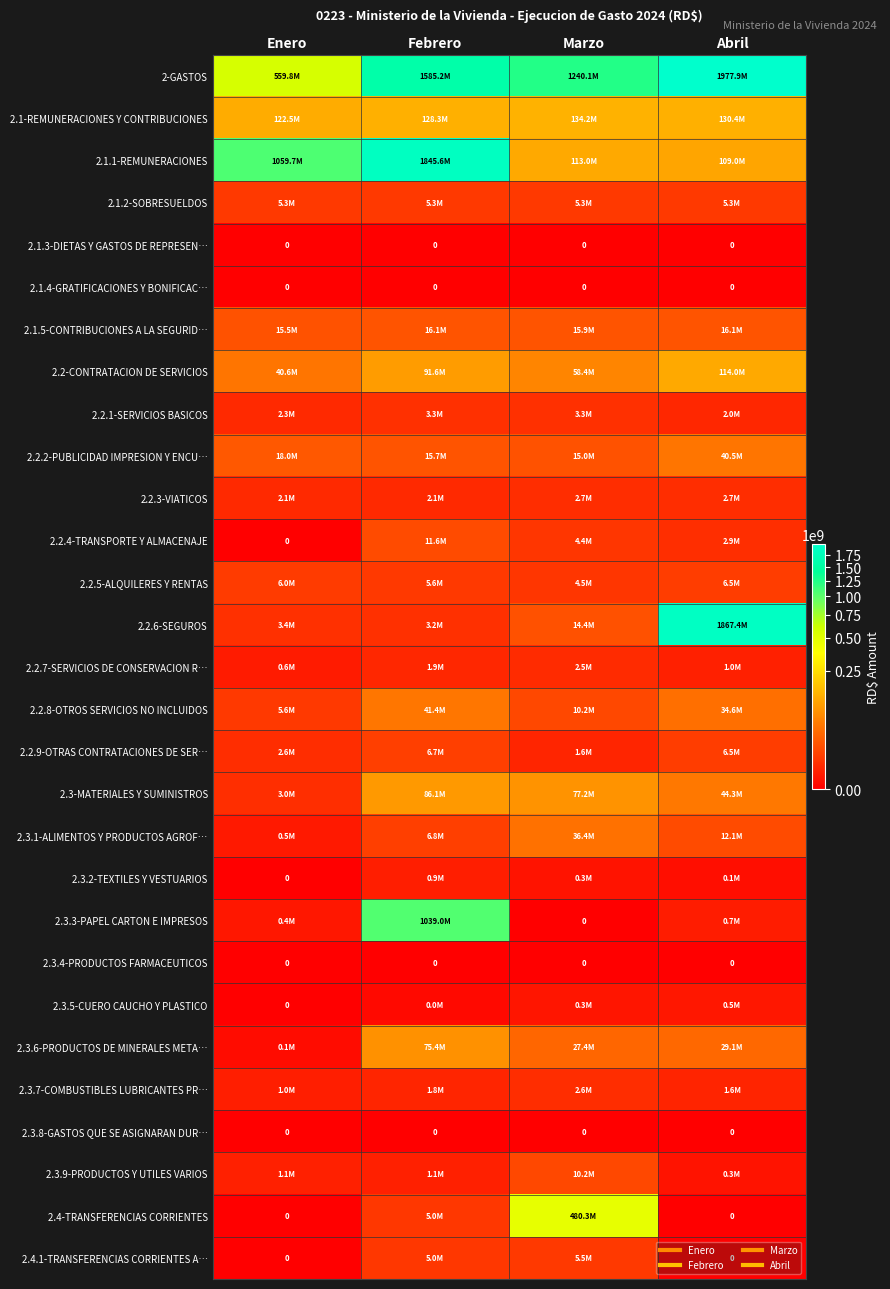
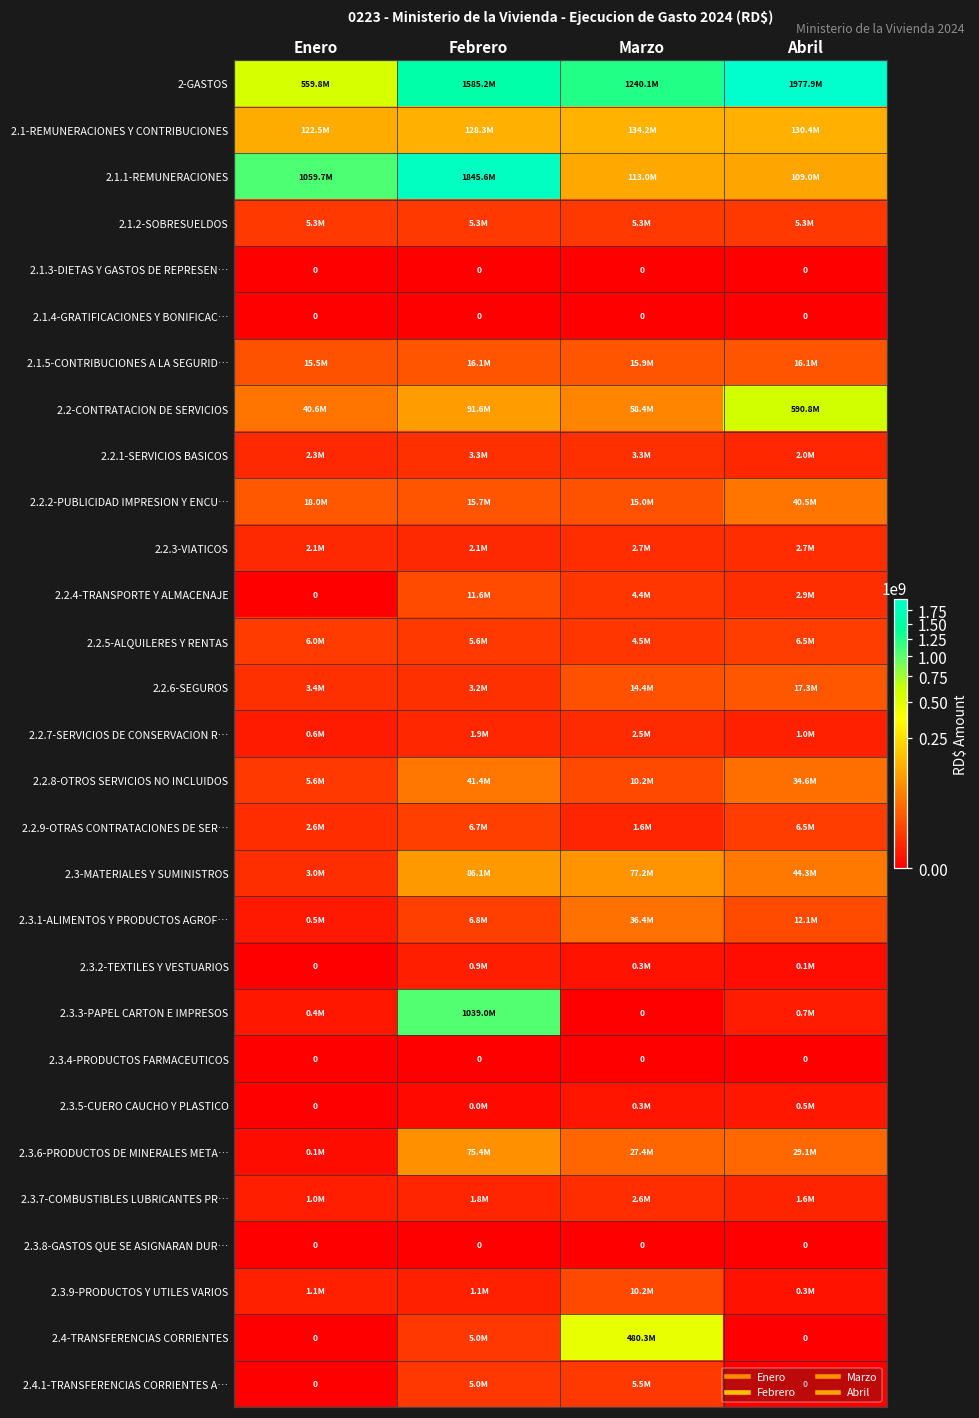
  {
    "2-GASTOS": {
      "Enero": "559.8M",
      "Febrero": "1585.2M",
      "Marzo": "1240.1M",
      "Abril": "1977.9M"
    },
    "2.1-REMUNERACIONES Y CONTRIBUCIONES": {
      "Enero": "122.5M",
      "Febrero": "128.3M",
      "Marzo": "134.2M",
      "Abril": "130.4M"
    },
    "2.1.1-REMUNERACIONES": {
      "Enero": "1059.7M",
      "Febrero": "1845.6M",
      "Marzo": "113.0M",
      "Abril": "109.0M"
    },
    "2.1.2-SOBRESUELDOS": {
      "Enero": "5.3M",
      "Febrero": "5.3M",
      "Marzo": "5.3M",
      "Abril": "5.3M"
    },
    "2.1.3-DIETAS Y GASTOS DE REPRESEN…": {
      "Enero": "0",
      "Febrero": "0",
      "Marzo": "0",
      "Abril": "0"
    },
    "2.1.4-GRATIFICACIONES Y BONIFICAC…": {
      "Enero": "0",
      "Febrero": "0",
      "Marzo": "0",
      "Abril": "0"
    },
    "2.1.5-CONTRIBUCIONES A LA SEGURID…": {
      "Enero": "15.5M",
      "Febrero": "16.1M",
      "Marzo": "15.9M",
      "Abril": "16.1M"
    },
    "2.2-CONTRATACION DE SERVICIOS": {
      "Enero": "40.6M",
      "Febrero": "91.6M",
      "Marzo": "58.4M",
-     "Abril": "114.0M"
+     "Abril": "590.8M"
    },
    "2.2.1-SERVICIOS BASICOS": {
      "Enero": "2.3M",
      "Febrero": "3.3M",
      "Marzo": "3.3M",
      "Abril": "2.0M"
    },
    "2.2.2-PUBLICIDAD IMPRESION Y ENCU…": {
      "Enero": "18.0M",
      "Febrero": "15.7M",
      "Marzo": "15.0M",
      "Abril": "40.5M"
    },
    "2.2.3-VIATICOS": {
      "Enero": "2.1M",
      "Febrero": "2.1M",
      "Marzo": "2.7M",
      "Abril": "2.7M"
    },
    "2.2.4-TRANSPORTE Y ALMACENAJE": {
      "Enero": "0",
      "Febrero": "11.6M",
      "Marzo": "4.4M",
      "Abril": "2.9M"
    },
    "2.2.5-ALQUILERES Y RENTAS": {
      "Enero": "6.0M",
      "Febrero": "5.6M",
      "Marzo": "4.5M",
      "Abril": "6.5M"
    },
    "2.2.6-SEGUROS": {
      "Enero": "3.4M",
      "Febrero": "3.2M",
      "Marzo": "14.4M",
-     "Abril": "1867.4M"
+     "Abril": "17.3M"
    },
    "2.2.7-SERVICIOS DE CONSERVACION R…": {
      "Enero": "0.6M",
      "Febrero": "1.9M",
      "Marzo": "2.5M",
      "Abril": "1.0M"
    },
    "2.2.8-OTROS SERVICIOS NO INCLUIDOS": {
      "Enero": "5.6M",
      "Febrero": "41.4M",
      "Marzo": "10.2M",
      "Abril": "34.6M"
    },
    "2.2.9-OTRAS CONTRATACIONES DE SER…": {
      "Enero": "2.6M",
      "Febrero": "6.7M",
      "Marzo": "1.6M",
      "Abril": "6.5M"
    },
    "2.3-MATERIALES Y SUMINISTROS": {
      "Enero": "3.0M",
      "Febrero": "86.1M",
      "Marzo": "77.2M",
      "Abril": "44.3M"
    },
    "2.3.1-ALIMENTOS Y PRODUCTOS AGROF…": {
      "Enero": "0.5M",
      "Febrero": "6.8M",
      "Marzo": "36.4M",
      "Abril": "12.1M"
    },
    "2.3.2-TEXTILES Y VESTUARIOS": {
      "Enero": "0",
      "Febrero": "0.9M",
      "Marzo": "0.3M",
      "Abril": "0.1M"
    },
    "2.3.3-PAPEL CARTON E IMPRESOS": {
      "Enero": "0.4M",
      "Febrero": "1039.0M",
      "Marzo": "0",
      "Abril": "0.7M"
    },
    "2.3.4-PRODUCTOS FARMACEUTICOS": {
      "Enero": "0",
      "Febrero": "0",
      "Marzo": "0",
      "Abril": "0"
    },
    "2.3.5-CUERO CAUCHO Y PLASTICO": {
      "Enero": "0",
      "Febrero": "0.0M",
      "Marzo": "0.3M",
      "Abril": "0.5M"
    },
    "2.3.6-PRODUCTOS DE MINERALES META…": {
      "Enero": "0.1M",
      "Febrero": "75.4M",
      "Marzo": "27.4M",
      "Abril": "29.1M"
    },
    "2.3.7-COMBUSTIBLES LUBRICANTES PR…": {
      "Enero": "1.0M",
      "Febrero": "1.8M",
      "Marzo": "2.6M",
      "Abril": "1.6M"
    },
    "2.3.8-GASTOS QUE SE ASIGNARAN DUR…": {
      "Enero": "0",
      "Febrero": "0",
      "Marzo": "0",
      "Abril": "0"
    },
    "2.3.9-PRODUCTOS Y UTILES VARIOS": {
      "Enero": "1.1M",
      "Febrero": "1.1M",
      "Marzo": "10.2M",
      "Abril": "0.3M"
    },
    "2.4-TRANSFERENCIAS CORRIENTES": {
      "Enero": "0",
      "Febrero": "5.0M",
      "Marzo": "480.3M",
      "Abril": "0"
    },
    "2.4.1-TRANSFERENCIAS CORRIENTES A…": {
      "Enero": "0",
      "Febrero": "5.0M",
      "Marzo": "5.5M"
    }
  }
